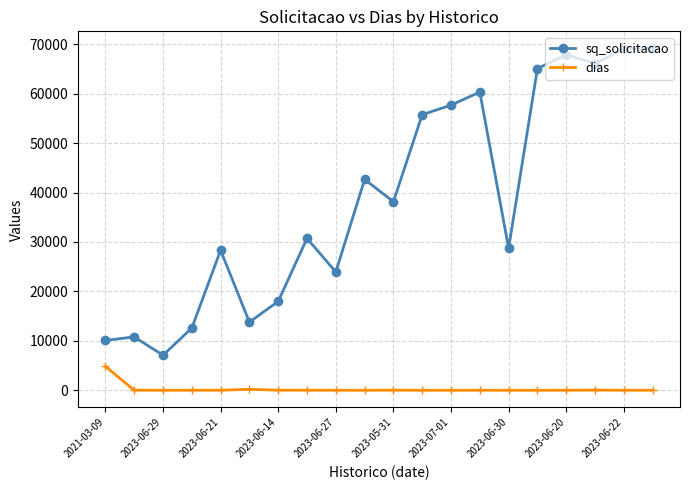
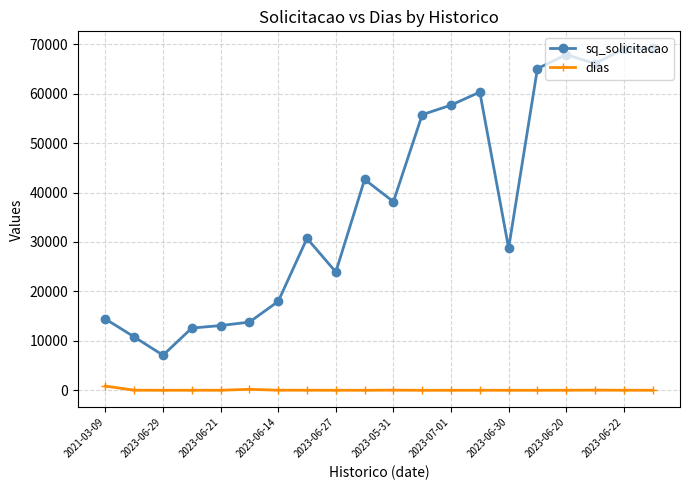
  {
    "sq_solicitacao": {
-     "2021-03-09": 10000,
+     "2021-03-09": 14000,
      "2023-06-29": 7000,
-     "2023-06-21": 28000,
+     "2023-06-21": 13000,
      "2023-06-14": 18000,
      "2023-06-27": 24000,
      "2023-05-31": 38000,
      "2023-07-01": 58000,
      "2023-06-30": 29000
    },
    "dias": {
-     "2021-03-09": 5000,
+     "2021-03-09": 1000,
      "2023-06-29": 0,
      "2023-06-21": 0,
      "2023-06-14": 0,
      "2023-06-27": 0,
      "2023-05-31": 0,
      "2023-07-01": 0,
      "2023-06-30": 0,
      "2023-06-20": 0,
      "2023-06-22": 0
    }
  }
